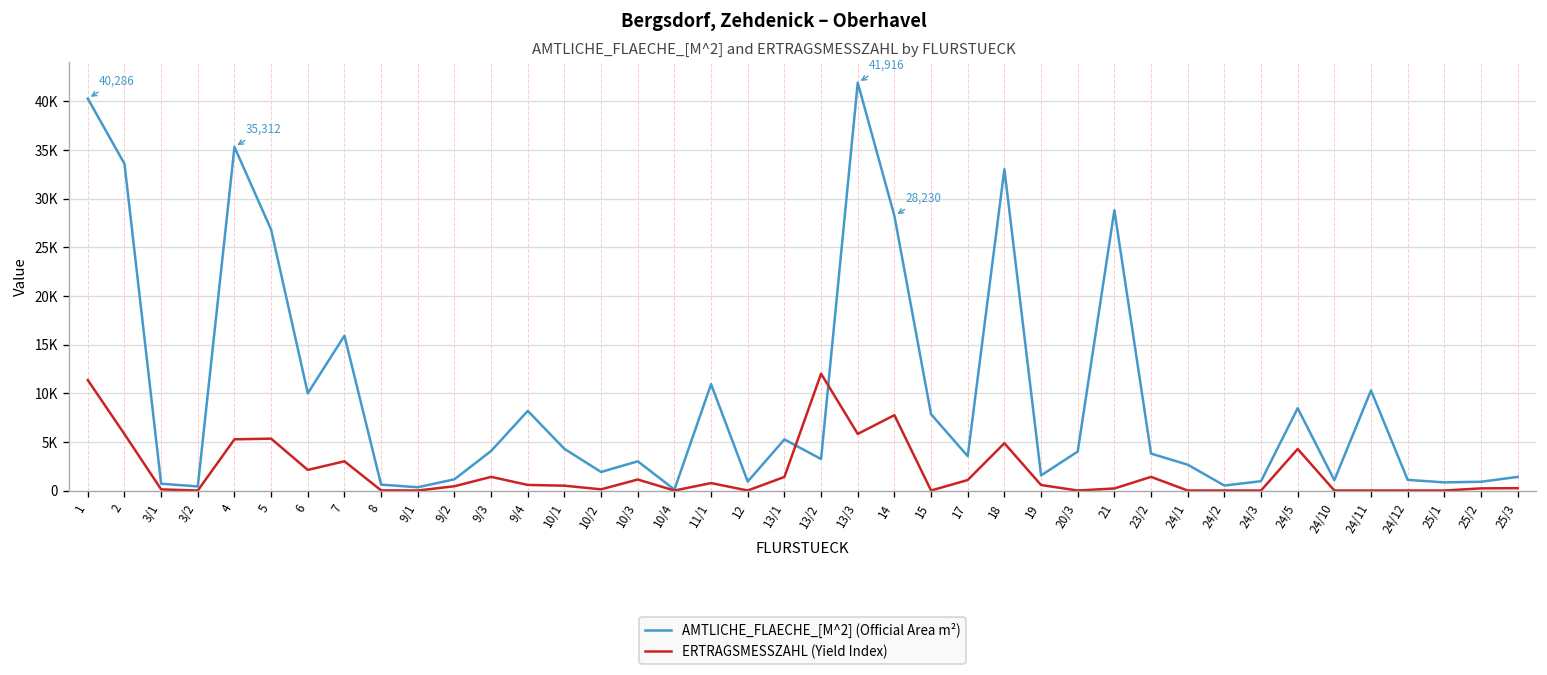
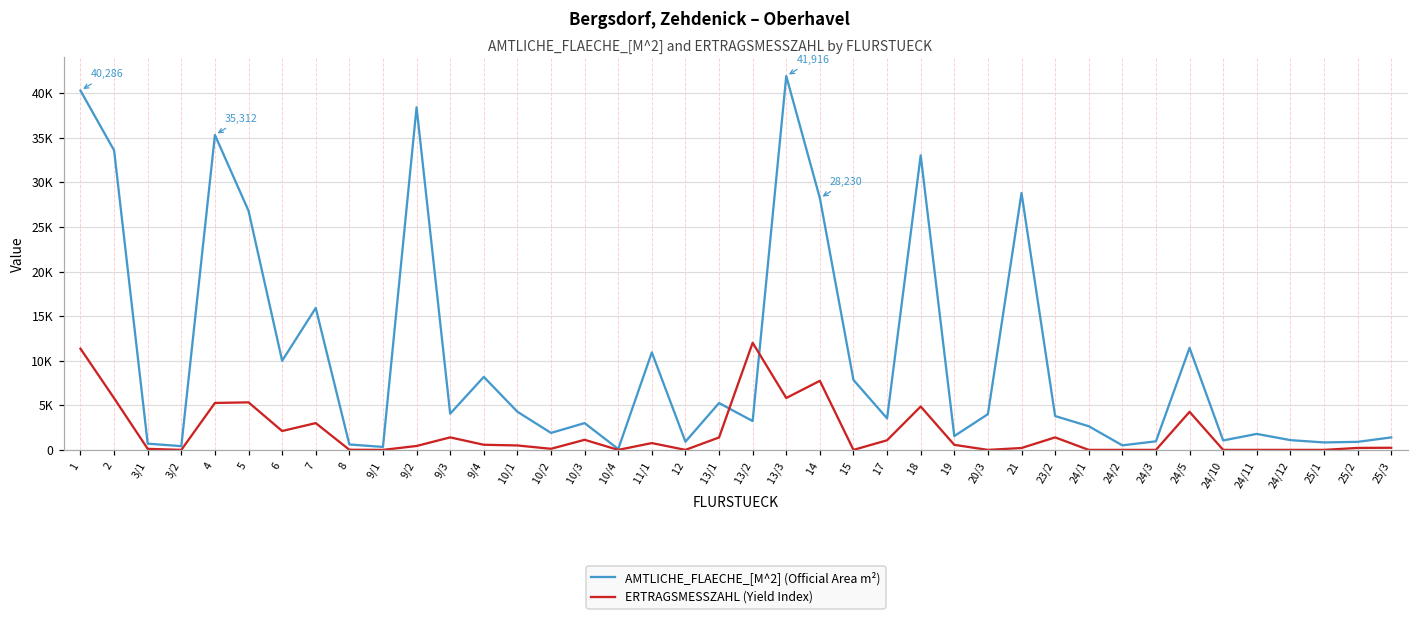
  {
    "AMTLICHE_FLAECHE_[M^2] (Official Area m²)": {
      "2": 34000,
      "3/1": 1000,
      "3/2": 0,
      "5": 27000,
      "6": 10000,
      "7": 16000,
      "8": 1000,
      "9/1": 0,
-     "9/2": 1000,
+     "9/2": 38000,
      "9/3": 4000,
      "9/4": 8000,
      "10/1": 4000,
      "10/2": 2000,
      "10/3": 3000,
      "11/1": 11000,
      "12": 1000,
      "13/1": 5000,
      "13/2": 3000,
      "15": 8000,
      "17": 4000,
      "18": 33000,
      "19": 2000,
      "20/3": 4000,
      "21": 29000,
      "23/2": 4000,
      "24/1": 3000,
      "24/2": 1000,
      "24/3": 1000,
-     "24/5": 8000,
+     "24/5": 11000,
      "24/10": 1000,
-     "24/11": 10000,
+     "24/11": 2000,
      "24/12": 1000,
      "25/1": 1000,
      "25/2": 1000,
      "25/3": 1000
    },
    "ERTRAGSMESSZAHL (Yield Index)": {
      "1": 11000,
      "2": 6000,
      "3/1": 0,
      "3/2": 0,
      "4": 5000,
      "5": 5000,
      "6": 2000,
      "7": 3000,
      "8": 0,
      "9/1": 0,
      "9/2": 0,
      "9/3": 1000,
      "9/4": 1000,
      "10/1": 0,
      "10/2": 0,
      "10/3": 1000,
      "11/1": 1000,
      "12": 0,
      "13/1": 1000,
      "13/2": 12000,
      "13/3": 6000,
      "14": 8000,
      "15": 0,
      "17": 1000,
      "18": 5000,
      "19": 1000,
      "20/3": 0,
      "21": 0,
      "23/2": 1000,
      "24/1": 0,
      "24/2": 0,
      "24/3": 0,
      "24/5": 4000,
      "24/10": 0,
      "24/11": 0,
      "24/12": 0,
      "25/1": 0,
      "25/2": 0,
      "25/3": 0
    }
  }
